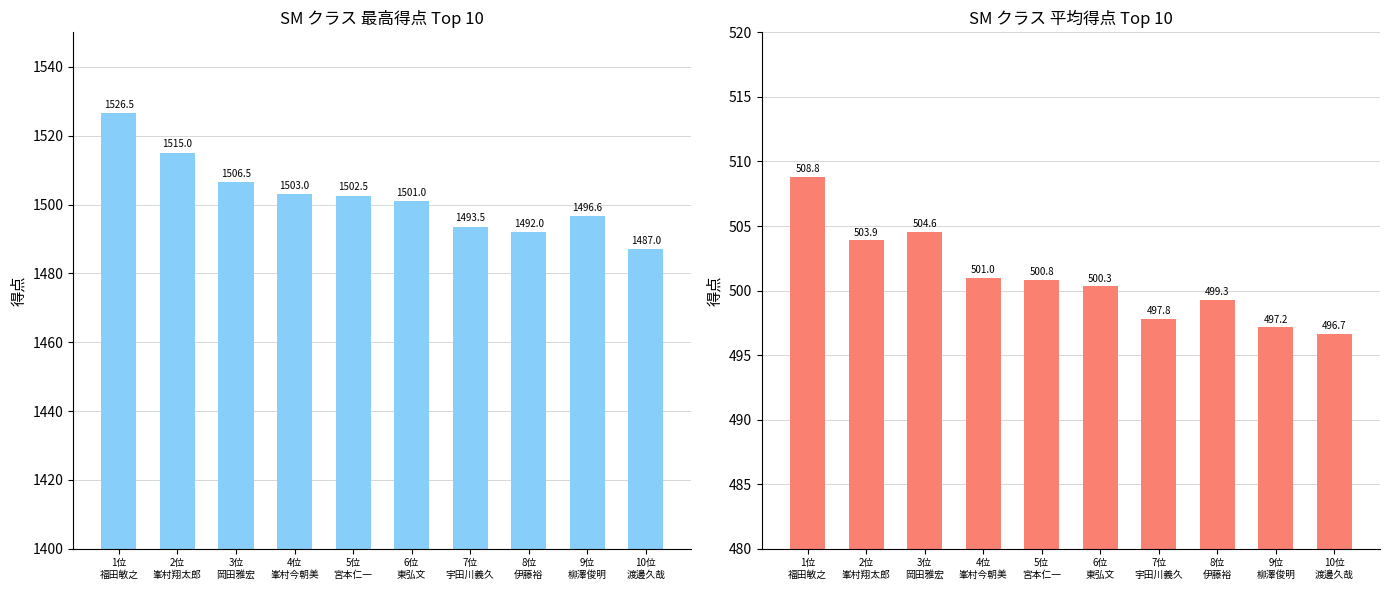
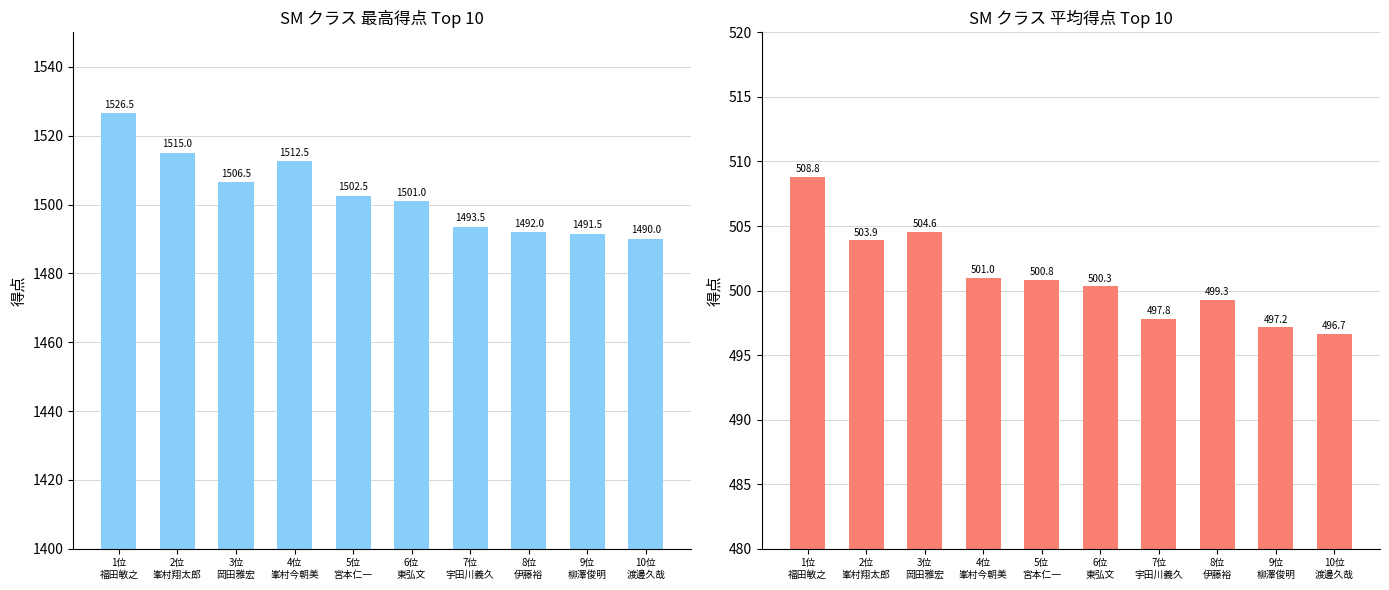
  {
    "SM クラス 最高得点 Top 10": {
      "1位 福田敏之": 1526.5,
      "2位 峯村翔太郎": 1515.0,
      "3位 岡田雅宏": 1506.5,
-     "4位 峯村今朝美": 1503.0,
+     "4位 峯村今朝美": 1512.5,
      "5位 宮本仁一": 1502.5,
      "6位 東弘文": 1501.0,
      "7位 宇田川義久": 1493.5,
      "8位 伊藤裕": 1492.0,
-     "9位 柳澤俊明": 1496.6,
-     "10位 渡邊久哉": 1487.0
+     "9位 柳澤俊明": 1491.5,
+     "10位 渡邊久哉": 1490.0
    },
    "SM クラス 平均得点 Top 10": {
      "1位 福田敏之": 508.8,
      "2位 峯村翔太郎": 503.9,
      "3位 岡田雅宏": 504.6,
      "4位 峯村今朝美": 501.0,
      "5位 宮本仁一": 500.8,
      "6位 東弘文": 500.3,
      "7位 宇田川義久": 497.8,
      "8位 伊藤裕": 499.3,
      "9位 柳澤俊明": 497.2,
      "10位 渡邊久哉": 496.7
    }
  }
